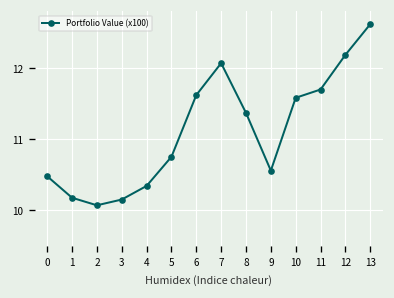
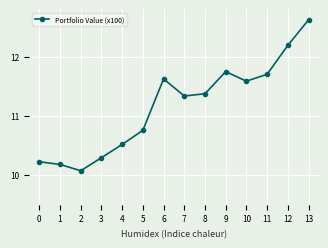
  {
-   "0": 10.5,
+   "0": 10.2,
    "1": 10.2,
    "2": 10.1,
-   "3": 10.2,
-   "4": 10.3,
+   "3": 10.3,
+   "4": 10.5,
    "5": 10.8,
    "6": 11.6,
-   "7": 12.1,
+   "7": 11.3,
    "8": 11.4,
-   "9": 10.6,
+   "9": 11.7,
    "10": 11.6,
    "11": 11.7,
    "12": 12.2,
    "13": 12.6
  }
